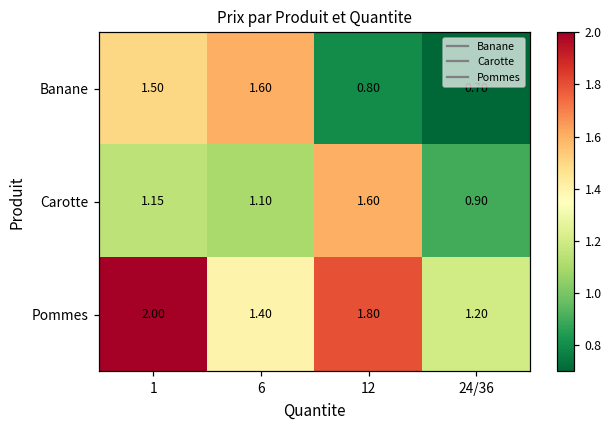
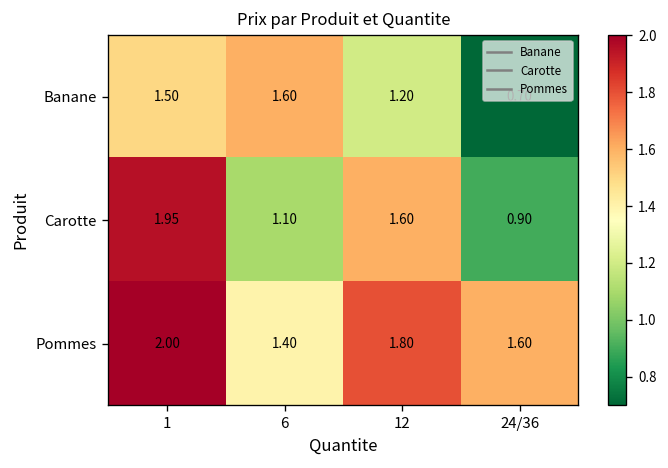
  {
    "Banane": {
      "1": 1.50,
      "6": 1.60,
-     "12": 0.80
+     "12": 1.20
    },
    "Carotte": {
-     "1": 1.15,
+     "1": 1.95,
      "6": 1.10,
      "12": 1.60,
      "24/36": 0.90
    },
    "Pommes": {
      "1": 2.00,
      "6": 1.40,
      "12": 1.80,
-     "24/36": 1.20
+     "24/36": 1.60
    }
  }
